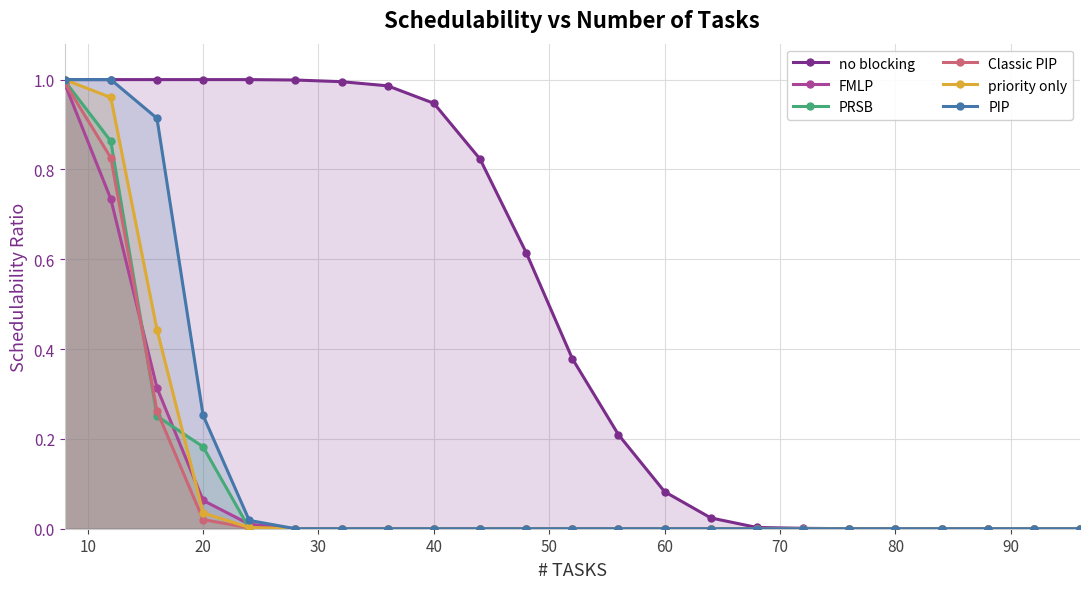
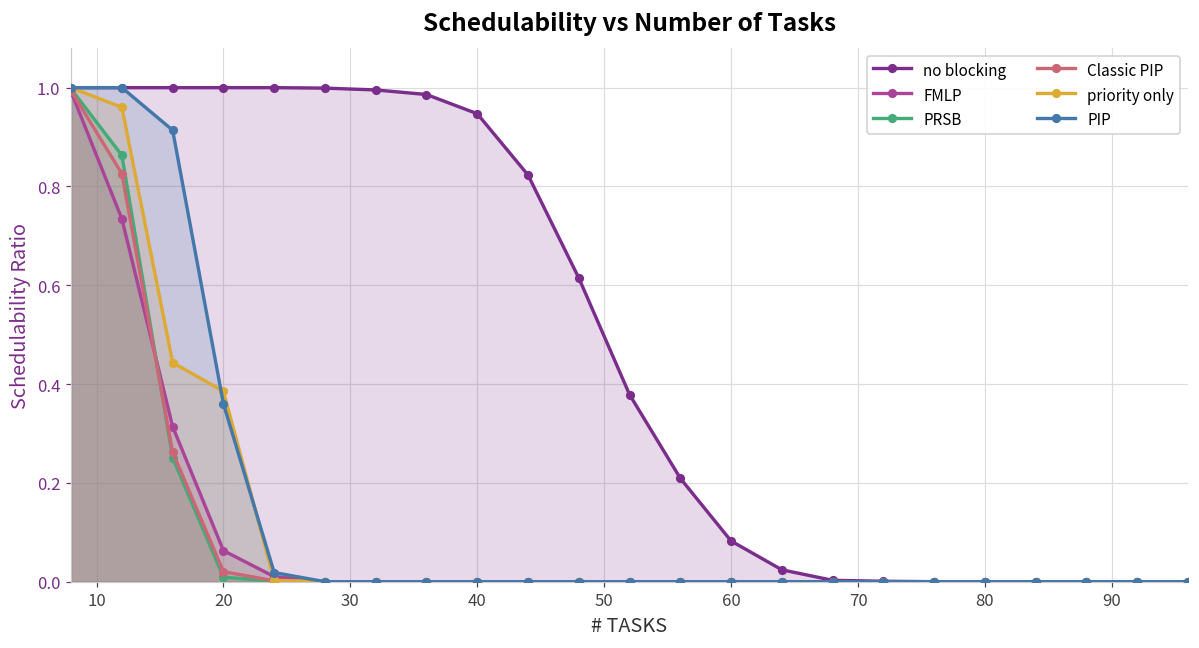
  {
    "PRSB": {
-     "20": 0.18
+     "20": 0.01
    },
    "priority only": {
-     "20": 0.04
+     "20": 0.39
    },
    "PIP": {
-     "20": 0.25
+     "20": 0.36
    }
  }
